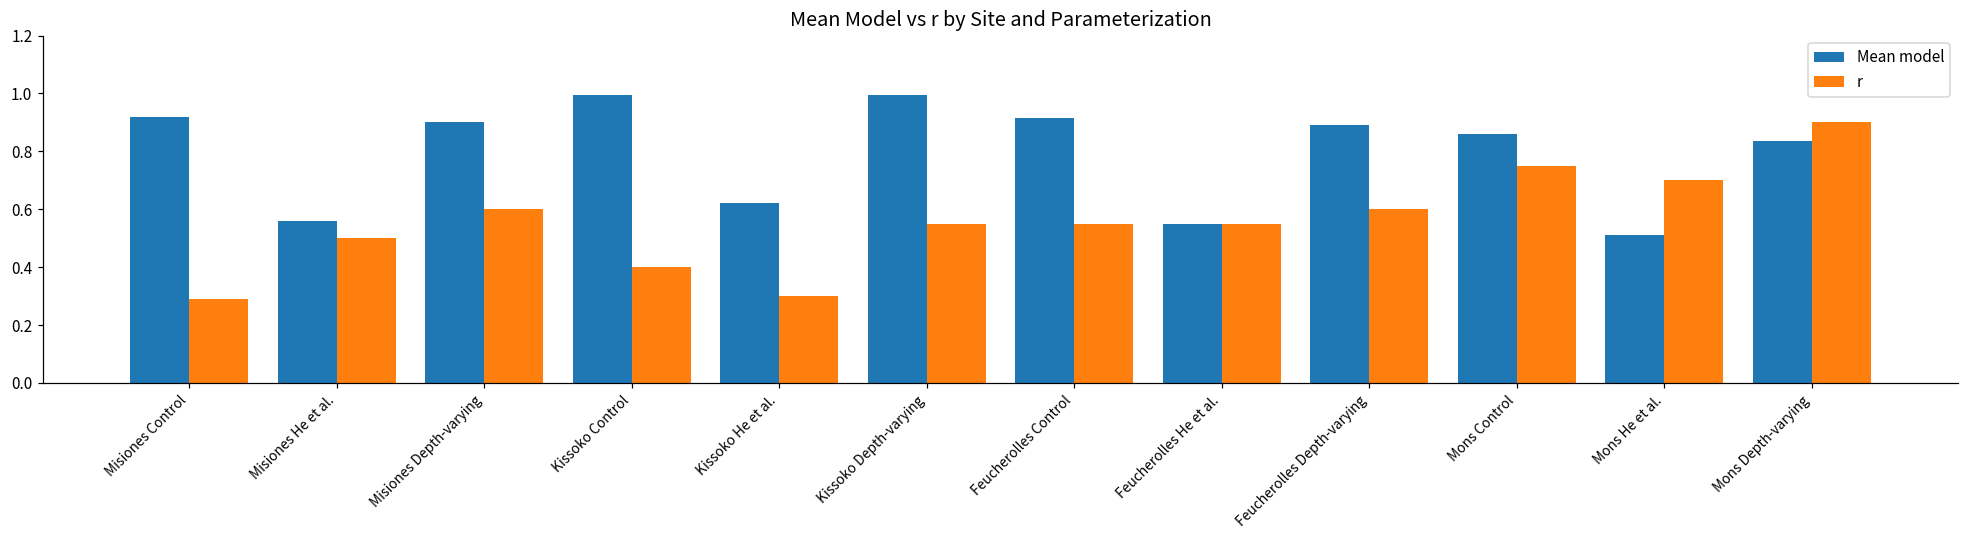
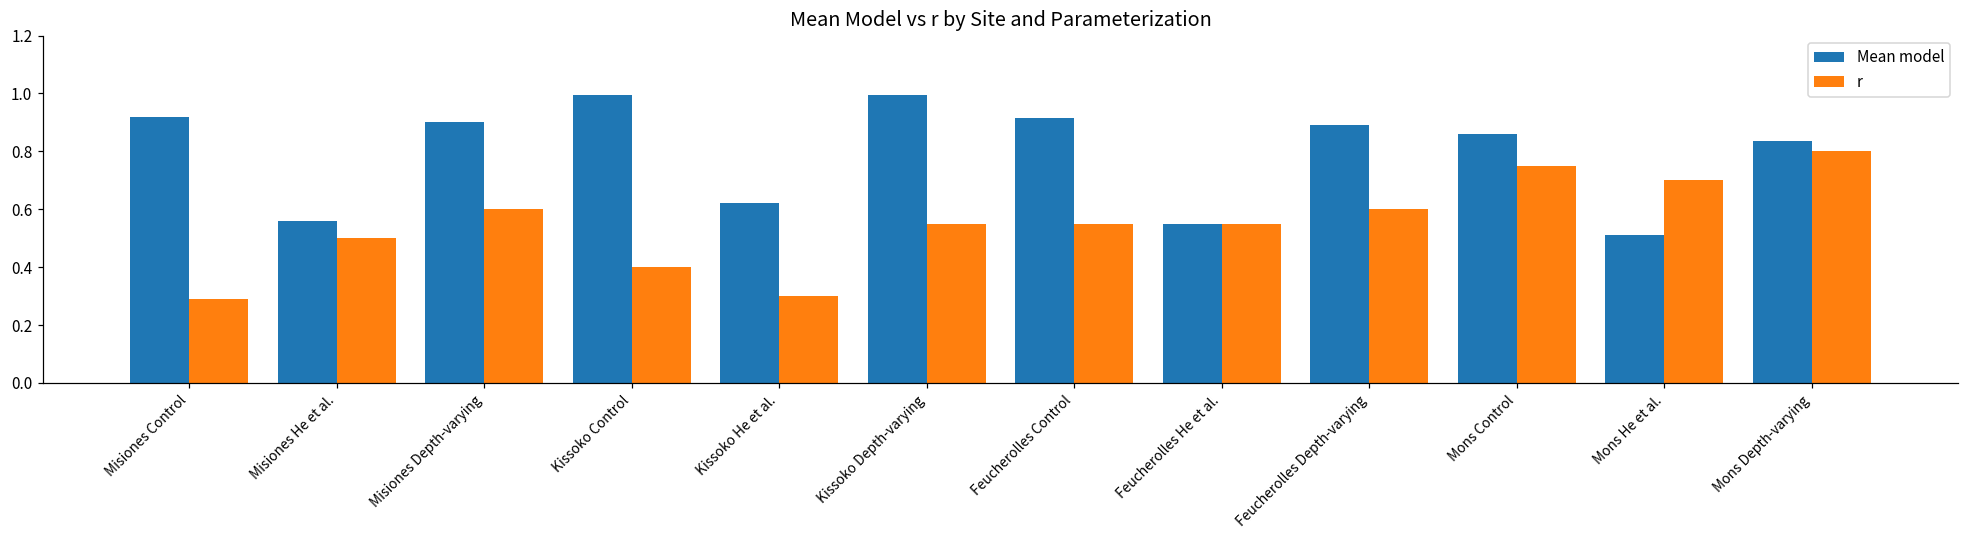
  {
    "Mean model": {
      "Misiones Control": 0.92,
      "Misiones He et al.": 0.56,
      "Misiones Depth-varying": 0.9,
      "Kissoko Control": 1.0,
      "Kissoko He et al.": 0.62,
      "Kissoko Depth-varying": 1.0,
      "Feucherolles Control": 0.92,
      "Feucherolles He et al.": 0.55,
      "Feucherolles Depth-varying": 0.89,
      "Mons Control": 0.86,
      "Mons He et al.": 0.51,
      "Mons Depth-varying": 0.84
    },
    "r": {
      "Misiones Control": 0.29,
      "Misiones He et al.": 0.5,
      "Misiones Depth-varying": 0.6,
      "Kissoko Control": 0.4,
      "Kissoko He et al.": 0.3,
      "Kissoko Depth-varying": 0.55,
      "Feucherolles Control": 0.55,
      "Feucherolles He et al.": 0.55,
      "Feucherolles Depth-varying": 0.6,
      "Mons Control": 0.75,
      "Mons He et al.": 0.7,
-     "Mons Depth-varying": 0.9
+     "Mons Depth-varying": 0.8
    }
  }
